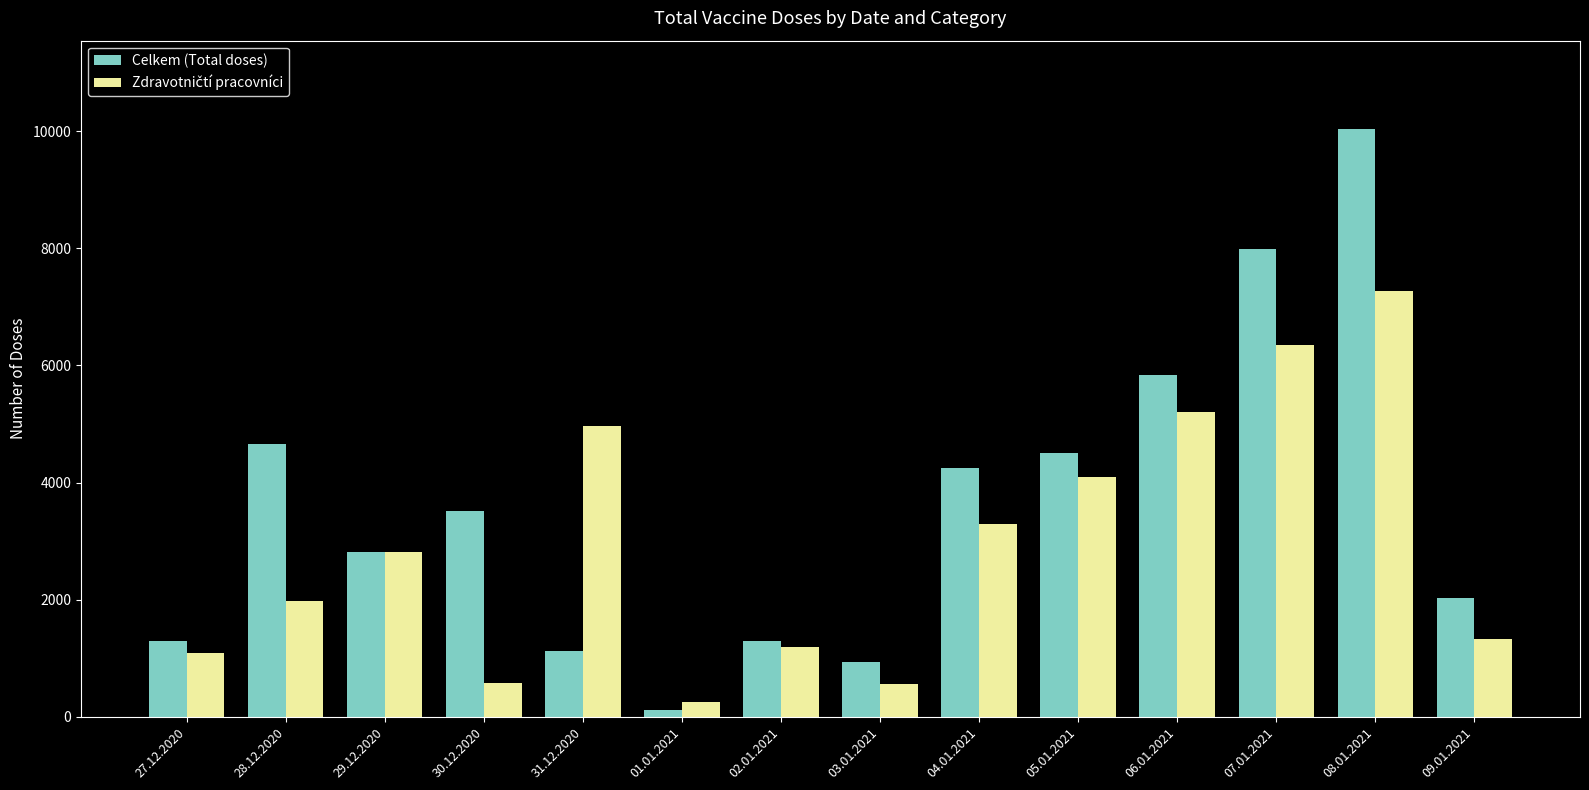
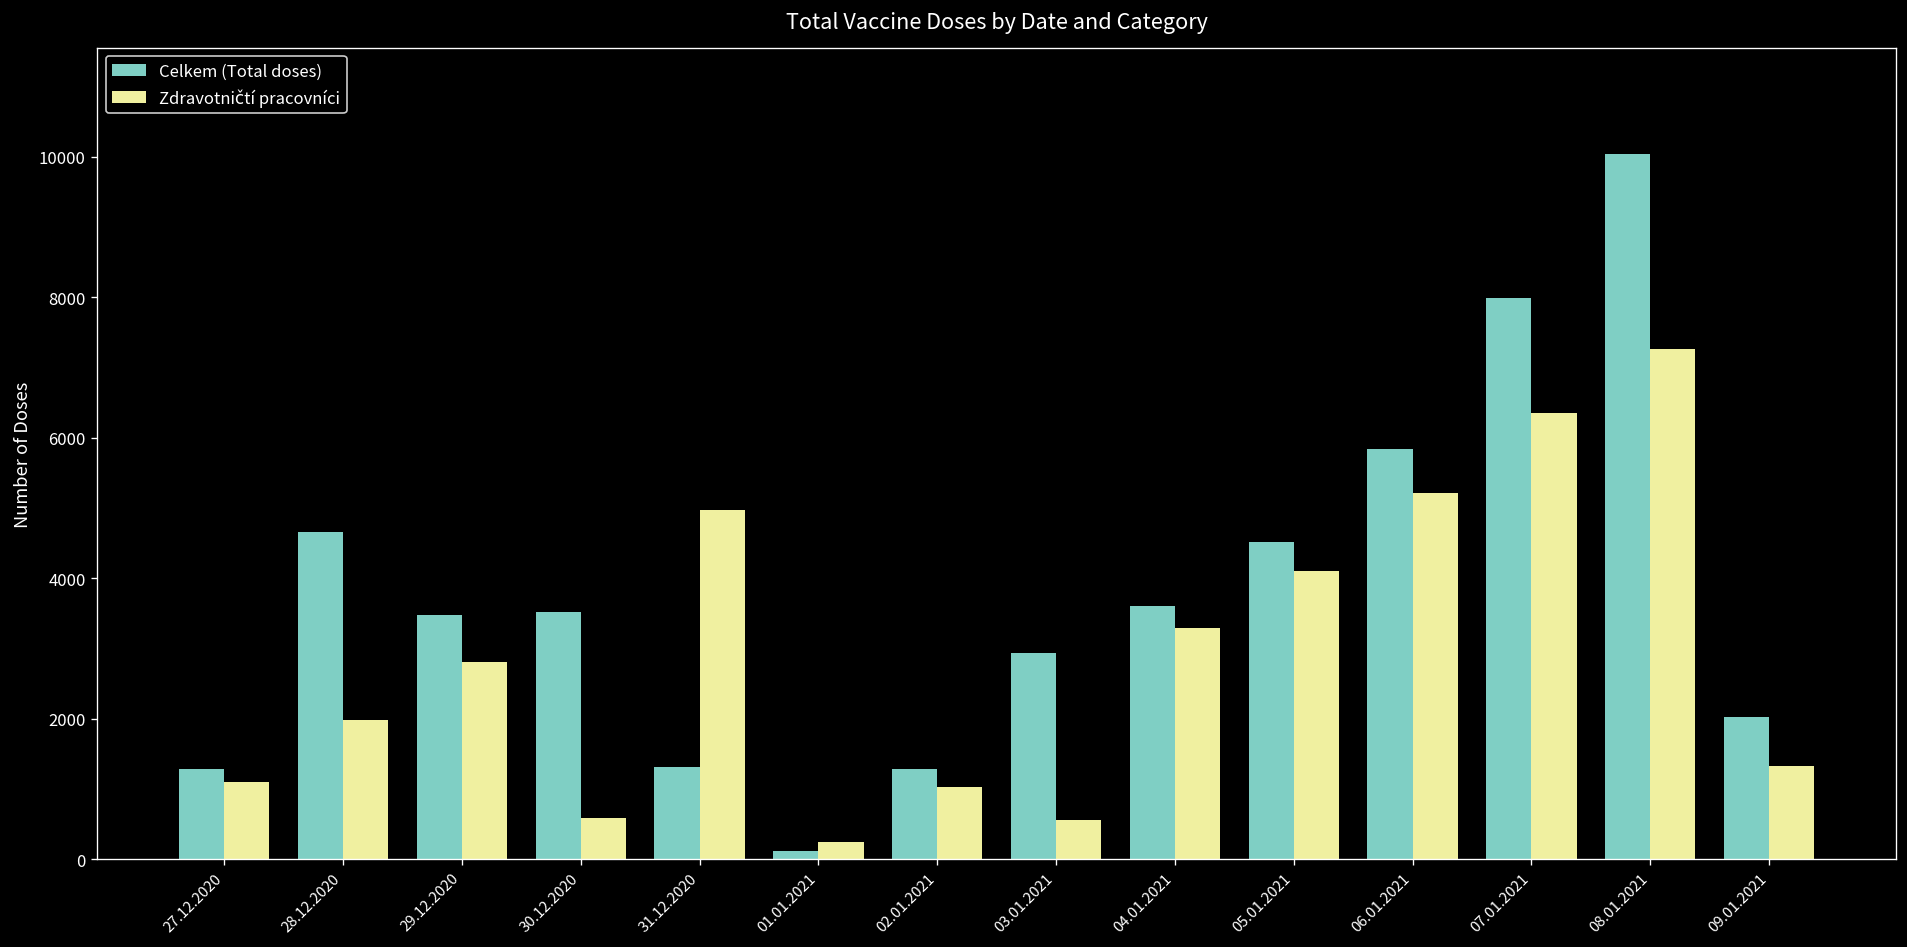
  {
    "Celkem (Total doses)": {
      "27.12.2020": 1300,
      "28.12.2020": 4700,
-     "29.12.2020": 2800,
+     "29.12.2020": 3500,
      "30.12.2020": 3500,
-     "31.12.2020": 1100,
+     "31.12.2020": 1300,
      "01.01.2021": 100,
      "02.01.2021": 1300,
-     "03.01.2021": 900,
-     "04.01.2021": 4300,
+     "03.01.2021": 2900,
+     "04.01.2021": 3600,
      "05.01.2021": 4500,
      "06.01.2021": 5800,
      "07.01.2021": 8000,
      "08.01.2021": 10000,
      "09.01.2021": 2000
    },
    "Zdravotničtí pracovníci": {
      "27.12.2020": 1100,
      "28.12.2020": 2000,
      "29.12.2020": 2800,
      "30.12.2020": 600,
      "31.12.2020": 5000,
      "01.01.2021": 200,
-     "02.01.2021": 1200,
+     "02.01.2021": 1000,
      "03.01.2021": 600,
      "04.01.2021": 3300,
      "05.01.2021": 4100,
      "06.01.2021": 5200,
      "07.01.2021": 6300,
      "08.01.2021": 7300,
      "09.01.2021": 1300
    }
  }
